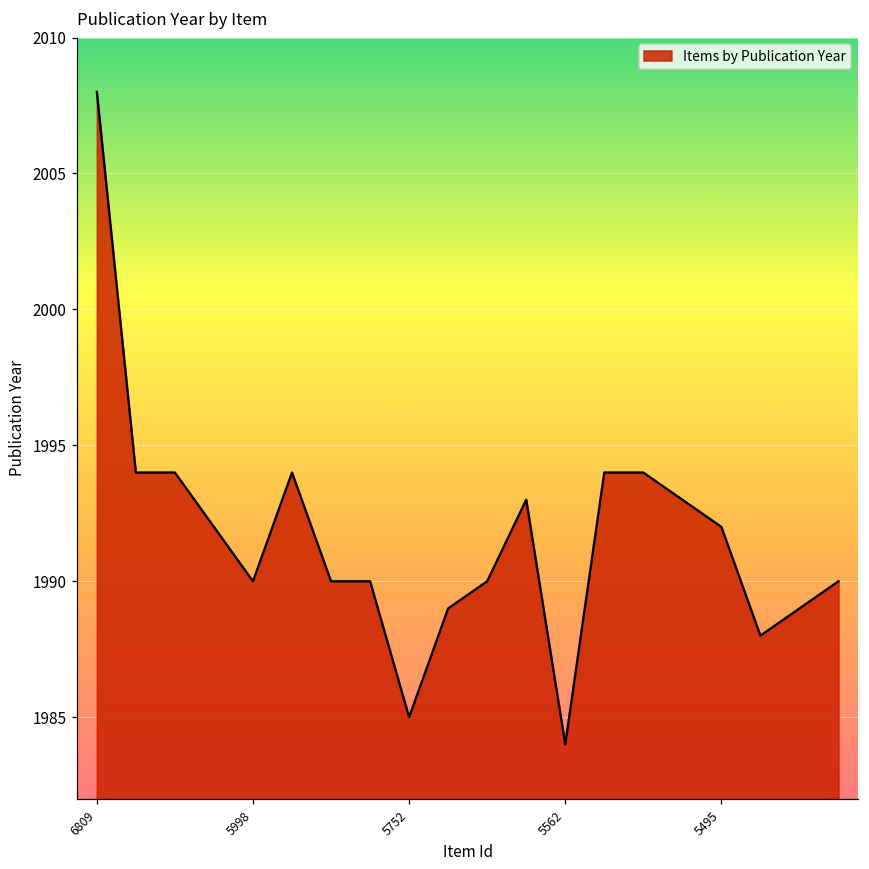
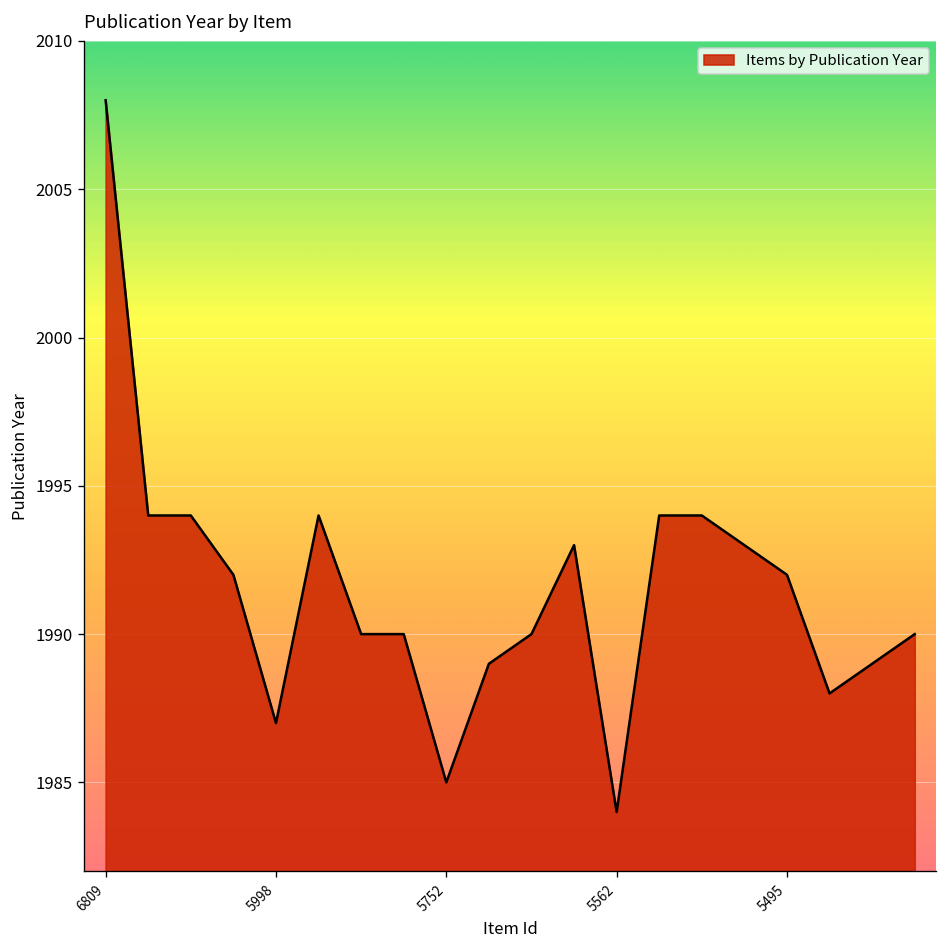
  {
    "6809": 2008,
-   "5998": 1990,
+   "5998": 1987,
    "5752": 1985,
    "5562": 1984,
    "5495": 1992
  }
